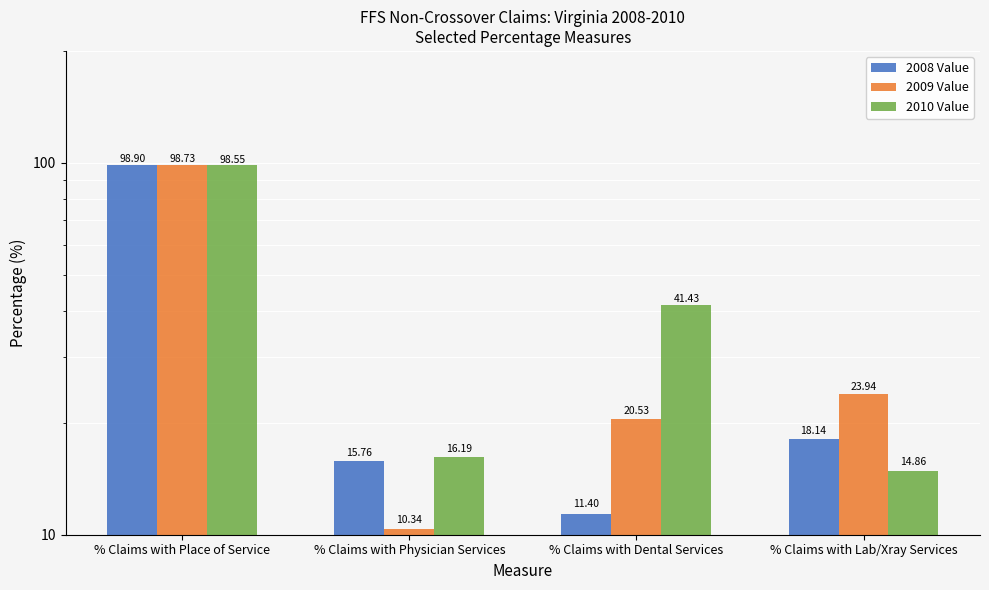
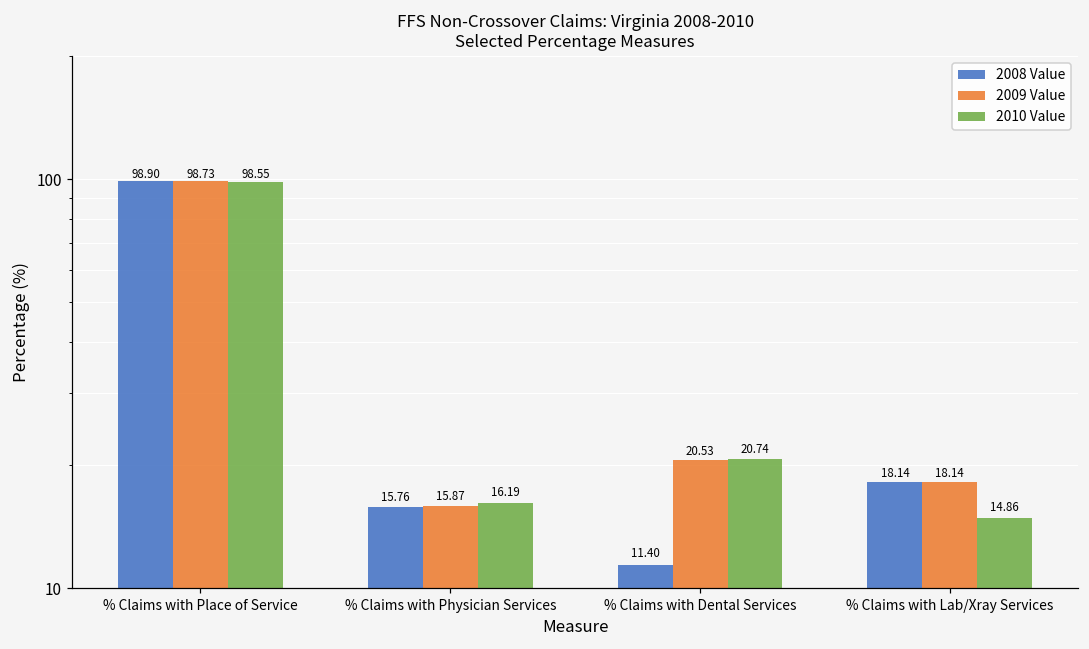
  {
    "2008 Value": {
      "% Claims with Place of Service": 98.90,
      "% Claims with Physician Services": 15.76,
      "% Claims with Dental Services": 11.40,
      "% Claims with Lab/Xray Services": 18.14
    },
    "2009 Value": {
      "% Claims with Place of Service": 98.73,
-     "% Claims with Physician Services": 10.34,
+     "% Claims with Physician Services": 15.87,
      "% Claims with Dental Services": 20.53,
-     "% Claims with Lab/Xray Services": 23.94
+     "% Claims with Lab/Xray Services": 18.14
    },
    "2010 Value": {
      "% Claims with Place of Service": 98.55,
      "% Claims with Physician Services": 16.19,
-     "% Claims with Dental Services": 41.43,
+     "% Claims with Dental Services": 20.74,
      "% Claims with Lab/Xray Services": 14.86
    }
  }
